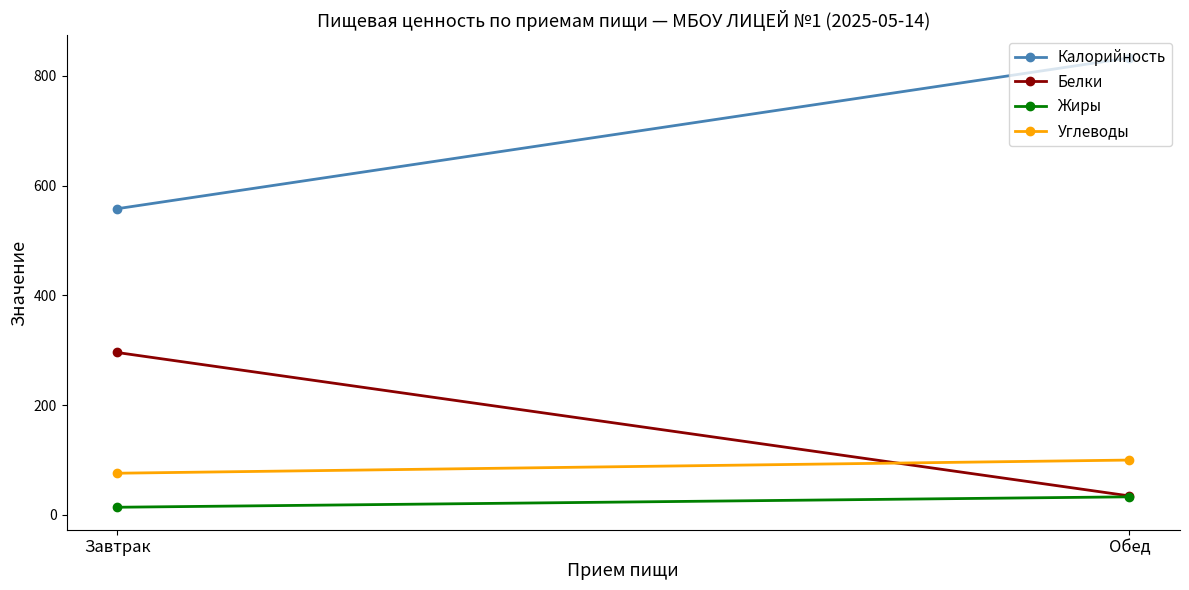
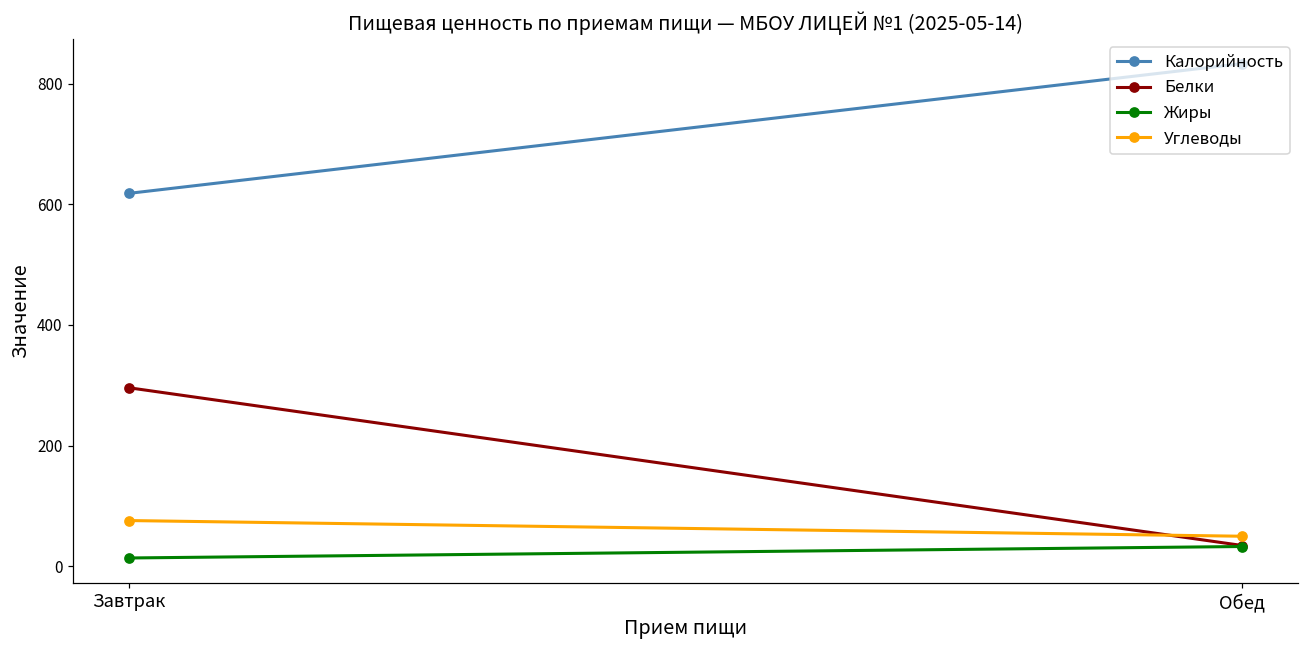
  {
    "Калорийность": {
-     "Завтрак": 560
+     "Завтрак": 620
    },
    "Белки": {
      "Завтрак": 300
    },
    "Жиры": {
      "Завтрак": 10
    },
    "Углеводы": {
      "Завтрак": 80,
-     "Обед": 100
+     "Обед": 50
    }
  }
